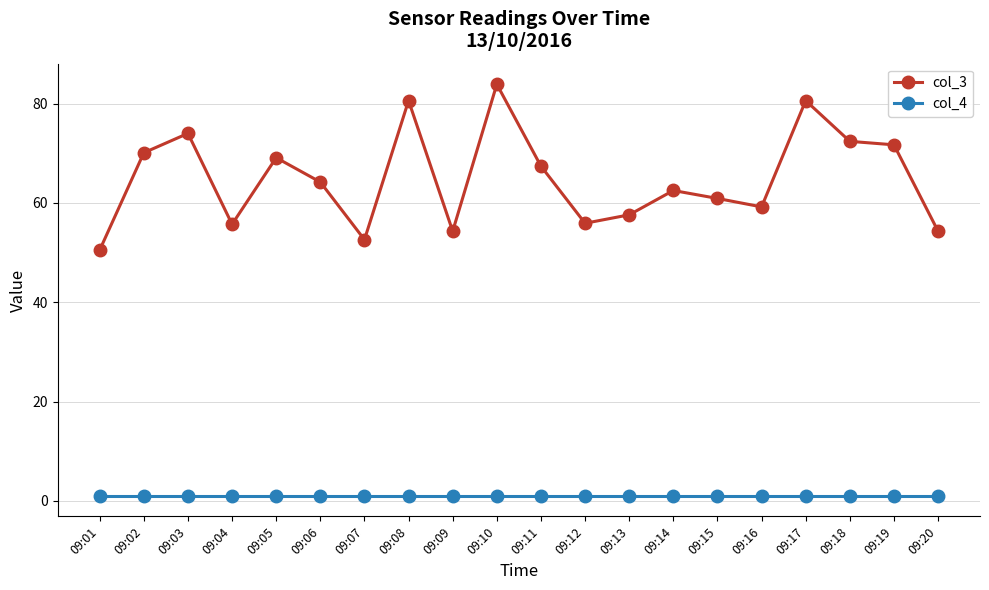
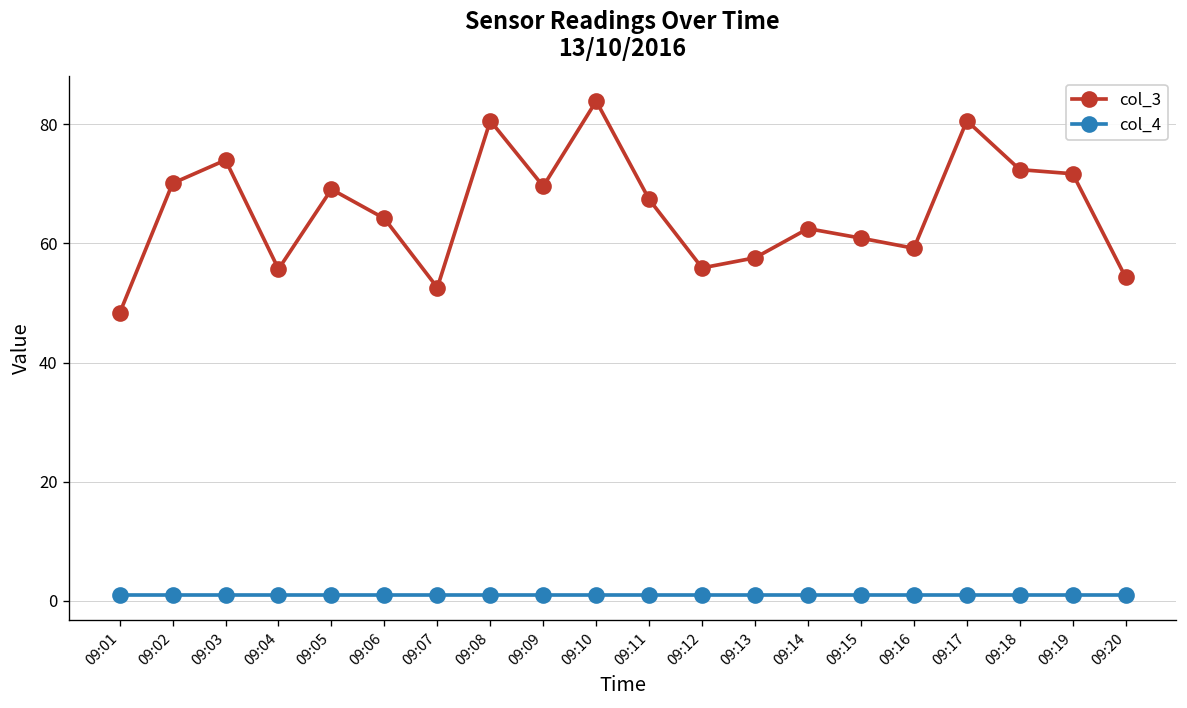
  {
    "col_3": {
-     "09:01": 51,
+     "09:01": 48,
      "09:02": 70,
      "09:03": 74,
      "09:04": 56,
      "09:05": 69,
      "09:06": 64,
      "09:07": 53,
      "09:08": 81,
-     "09:09": 54,
+     "09:09": 70,
      "09:10": 84,
      "09:11": 67,
      "09:12": 56,
      "09:13": 58,
      "09:14": 63,
      "09:15": 61,
      "09:16": 59,
      "09:17": 81,
      "09:18": 72,
      "09:19": 72,
      "09:20": 54
    },
    "col_4": {
      "09:01": 1,
      "09:02": 1,
      "09:03": 1,
      "09:04": 1,
      "09:05": 1,
      "09:06": 1,
      "09:07": 1,
      "09:08": 1,
      "09:09": 1,
      "09:10": 1,
      "09:11": 1,
      "09:12": 1,
      "09:13": 1,
      "09:14": 1,
      "09:15": 1,
      "09:16": 1,
      "09:17": 1,
      "09:18": 1,
      "09:19": 1,
      "09:20": 1
    }
  }
